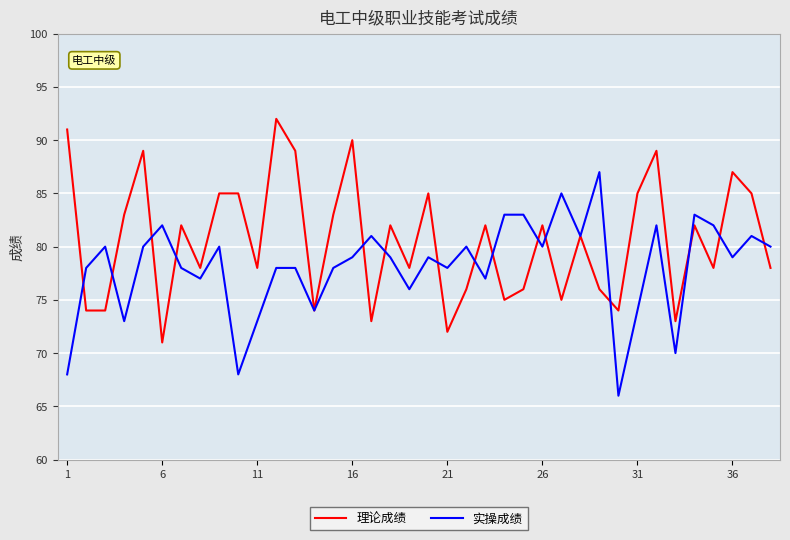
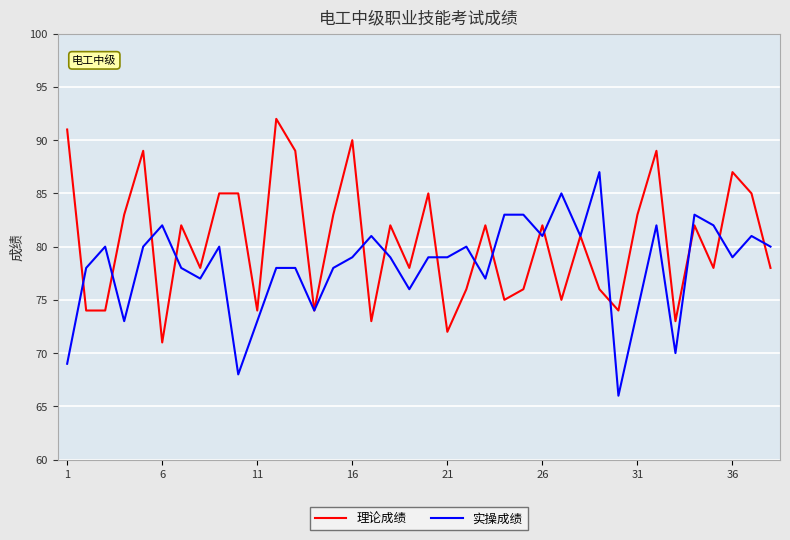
  {
    "理论成绩": {
      "1": 91,
      "6": 71,
-     "11": 78,
+     "11": 74,
      "16": 90,
      "21": 72,
      "26": 82,
-     "31": 85,
+     "31": 83,
      "36": 87
    },
    "实操成绩": {
-     "1": 68,
+     "1": 69,
      "6": 82,
      "11": 73,
      "16": 79,
-     "21": 78,
-     "26": 80,
+     "21": 79,
+     "26": 81,
      "31": 74,
      "36": 79
    }
  }
